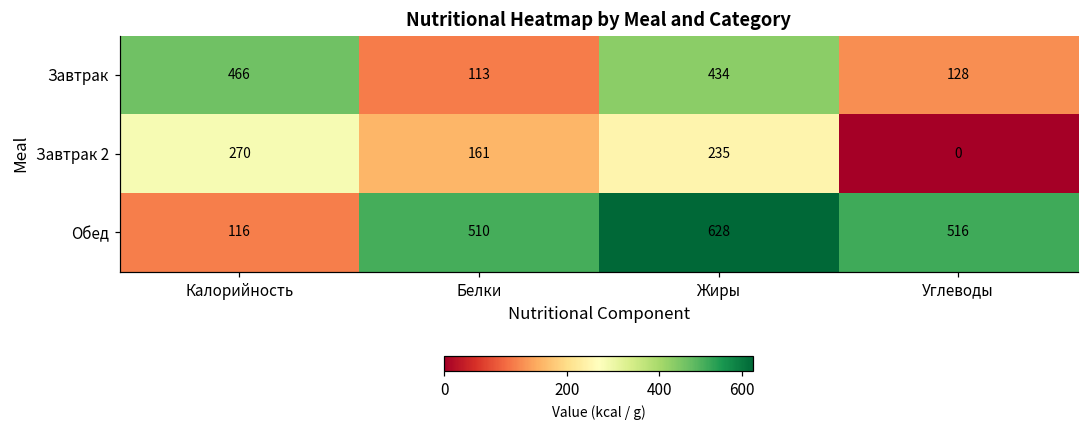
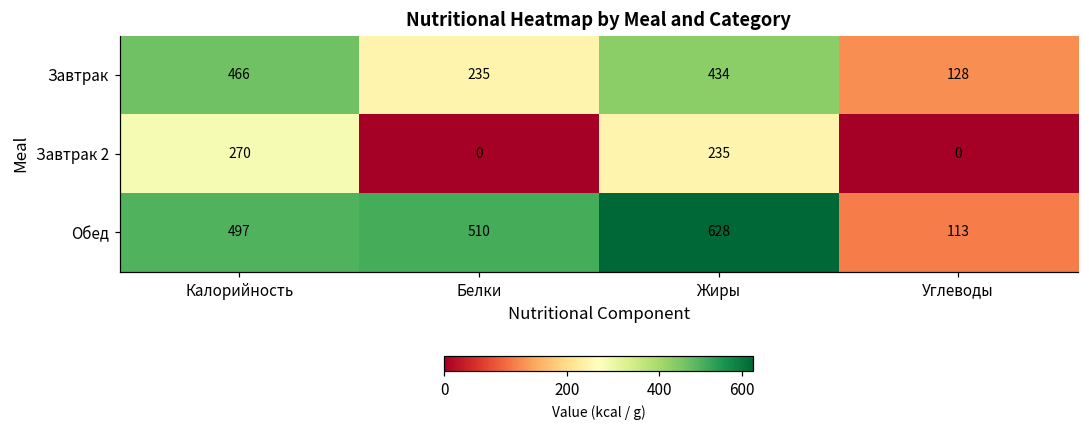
  {
    "Завтрак": {
      "Калорийность": 466,
-     "Белки": 113,
+     "Белки": 235,
      "Жиры": 434,
      "Углеводы": 128
    },
    "Завтрак 2": {
      "Калорийность": 270,
-     "Белки": 161,
+     "Белки": 0,
      "Жиры": 235,
      "Углеводы": 0
    },
    "Обед": {
-     "Калорийность": 116,
+     "Калорийность": 497,
      "Белки": 510,
      "Жиры": 628,
-     "Углеводы": 516
+     "Углеводы": 113
    }
  }
